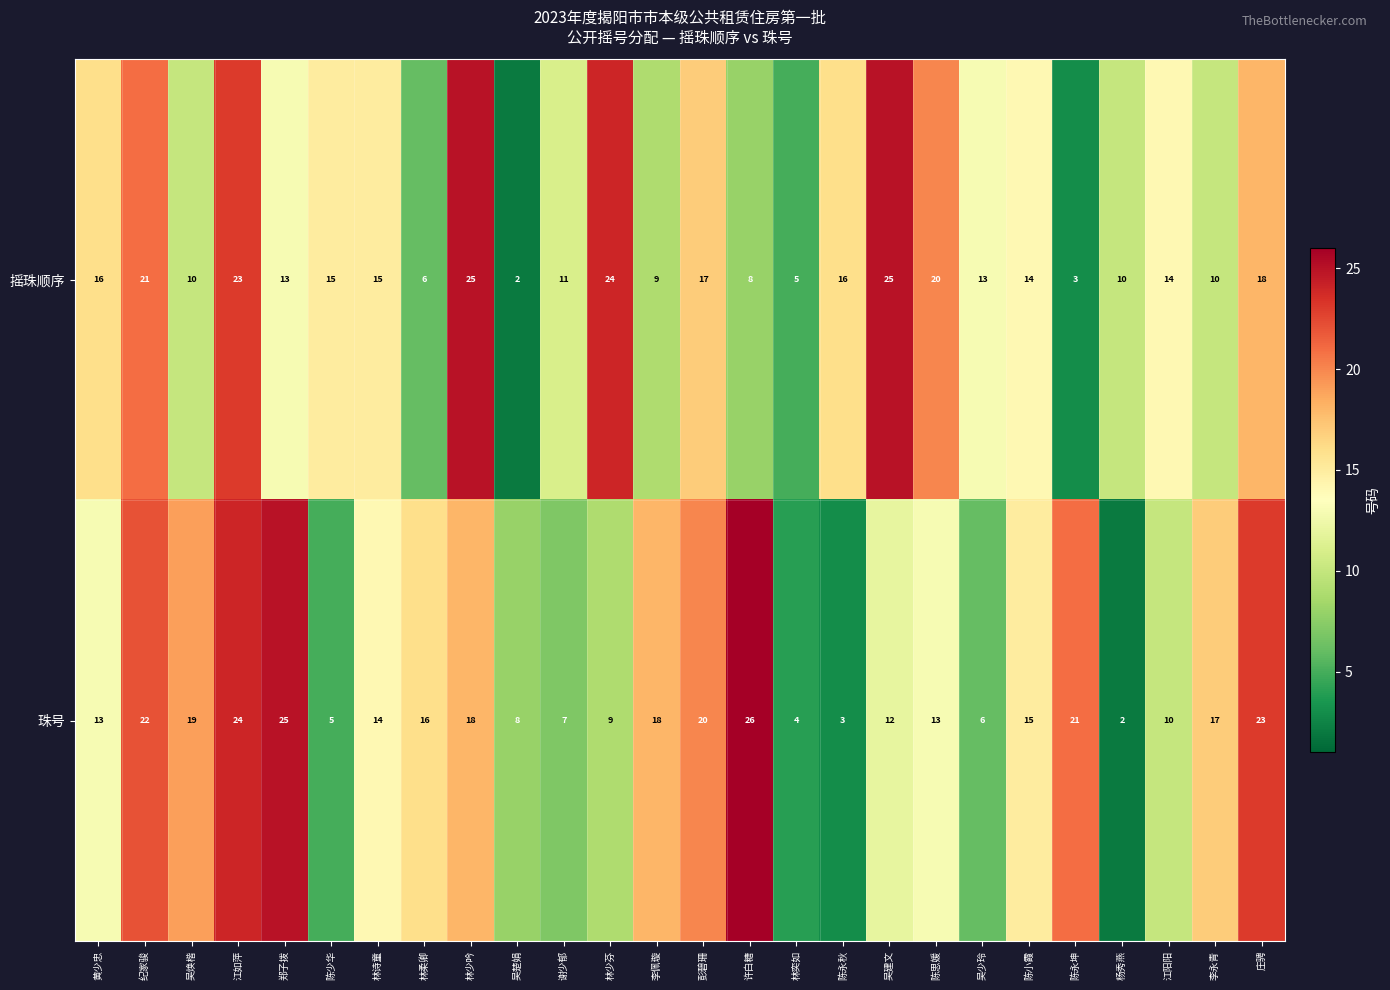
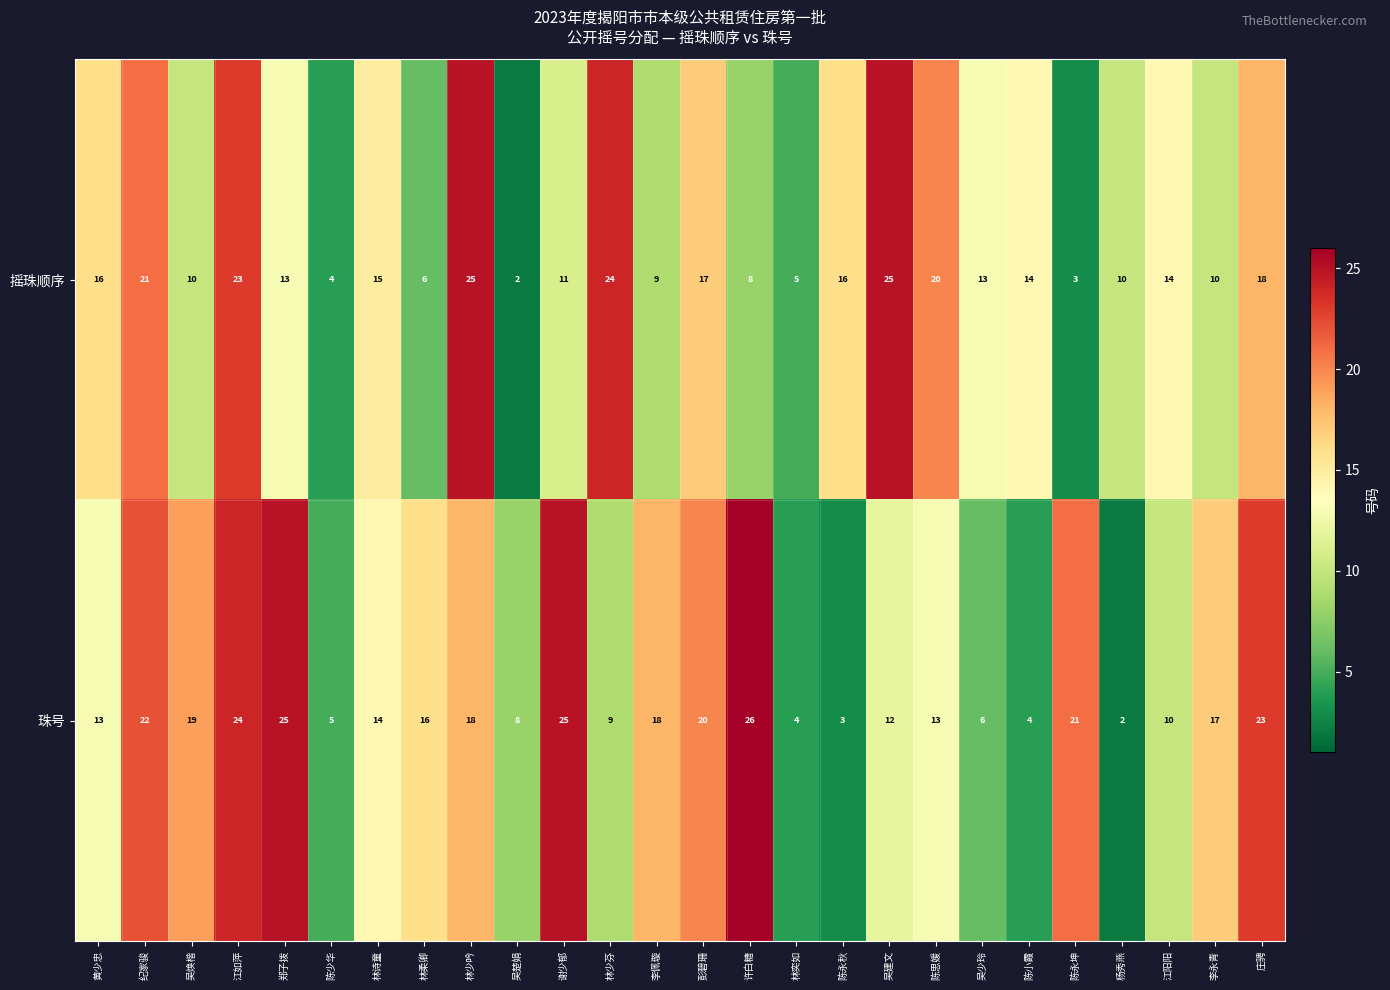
  {
    "摇珠顺序": {
      "黄少忠": 16,
      "纪家骏": 21,
      "吴焕楷": 10,
      "江如萍": 23,
      "郑子拨": 13,
-     "陈少华": 15,
+     "陈少华": 4,
      "林诗童": 15,
      "林柔卿": 6,
      "林少吟": 25,
      "吴楚娟": 2,
      "谢少郁": 11,
      "林少芬": 24,
      "李佩璇": 9,
      "彭碧珊": 17,
      "许白糖": 8,
      "林奕如": 5,
      "陈永秋": 16,
      "吴建文": 25,
      "陈思媛": 20,
      "吴少玲": 13,
      "陈小霞": 14,
      "陈永坤": 3,
      "杨秀燕": 10,
      "江阳阳": 14,
      "李永青": 10,
      "庄骋": 18
    },
    "珠号": {
      "黄少忠": 13,
      "纪家骏": 22,
      "吴焕楷": 19,
      "江如萍": 24,
      "郑子拨": 25,
      "陈少华": 5,
      "林诗童": 14,
      "林柔卿": 16,
      "林少吟": 18,
      "吴楚娟": 8,
-     "谢少郁": 7,
+     "谢少郁": 25,
      "林少芬": 9,
      "李佩璇": 18,
      "彭碧珊": 20,
      "许白糖": 26,
      "林奕如": 4,
      "陈永秋": 3,
      "吴建文": 12,
      "陈思媛": 13,
      "吴少玲": 6,
-     "陈小霞": 15,
+     "陈小霞": 4,
      "陈永坤": 21,
      "杨秀燕": 2,
      "江阳阳": 10,
      "李永青": 17,
      "庄骋": 23
    }
  }
